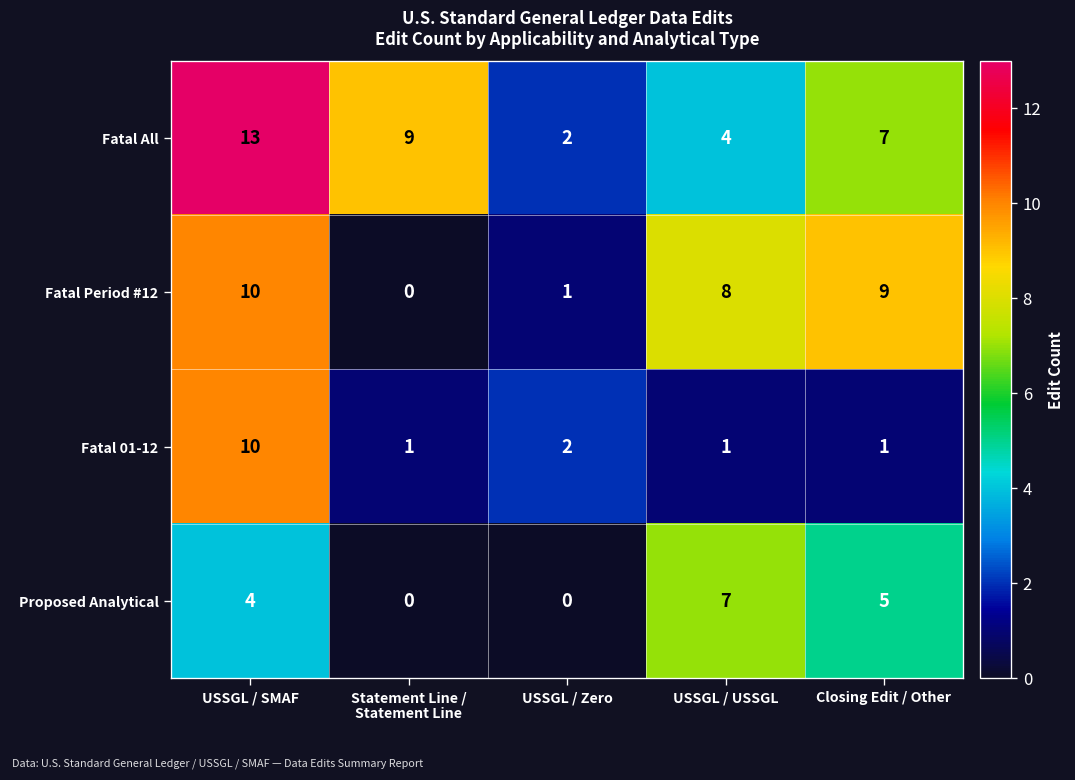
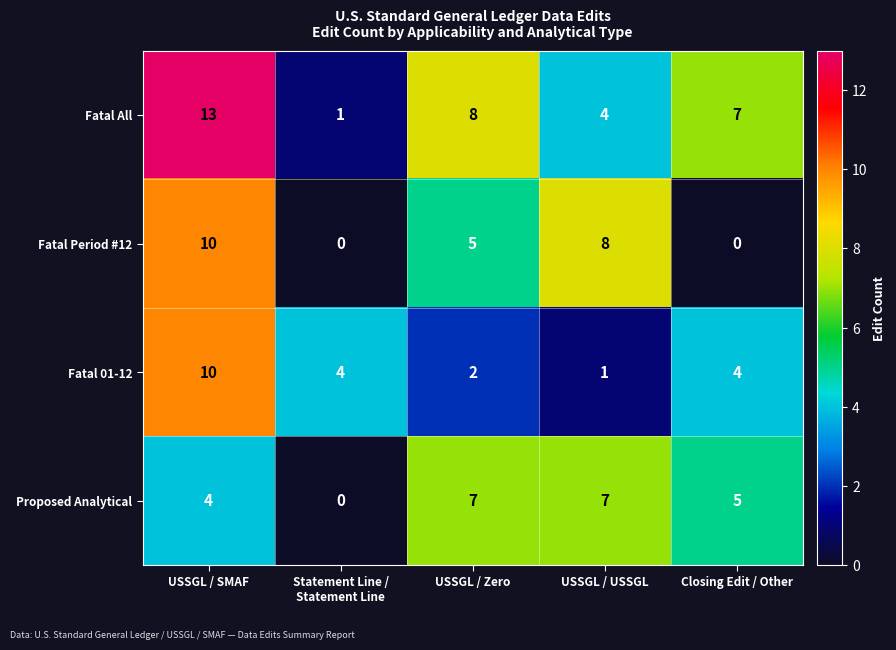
  {
    "Fatal All": {
      "USSGL / SMAF": 13,
-     "Statement Line / Statement Line": 9,
-     "USSGL / Zero": 2,
+     "Statement Line / Statement Line": 1,
+     "USSGL / Zero": 8,
      "USSGL / USSGL": 4,
      "Closing Edit / Other": 7
    },
    "Fatal Period #12": {
      "USSGL / SMAF": 10,
      "Statement Line / Statement Line": 0,
-     "USSGL / Zero": 1,
+     "USSGL / Zero": 5,
      "USSGL / USSGL": 8,
-     "Closing Edit / Other": 9
+     "Closing Edit / Other": 0
    },
    "Fatal 01-12": {
      "USSGL / SMAF": 10,
-     "Statement Line / Statement Line": 1,
+     "Statement Line / Statement Line": 4,
      "USSGL / Zero": 2,
      "USSGL / USSGL": 1,
-     "Closing Edit / Other": 1
+     "Closing Edit / Other": 4
    },
    "Proposed Analytical": {
      "USSGL / SMAF": 4,
      "Statement Line / Statement Line": 0,
-     "USSGL / Zero": 0,
+     "USSGL / Zero": 7,
      "USSGL / USSGL": 7,
      "Closing Edit / Other": 5
    }
  }
